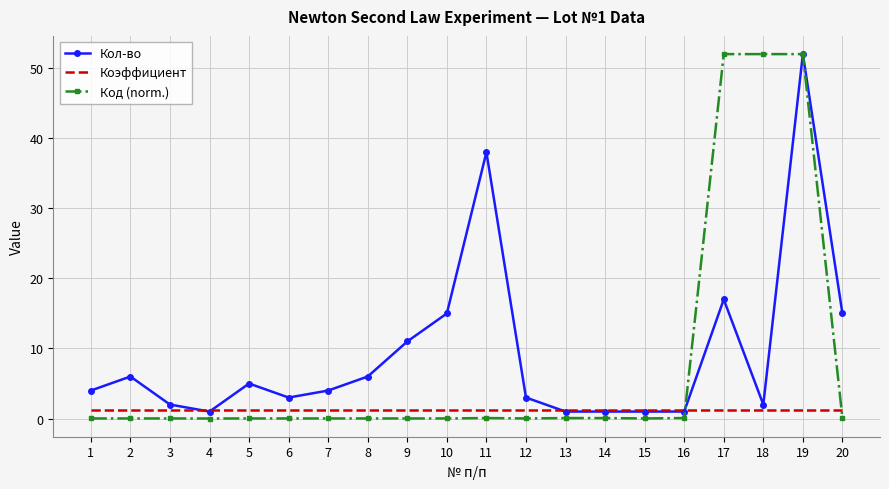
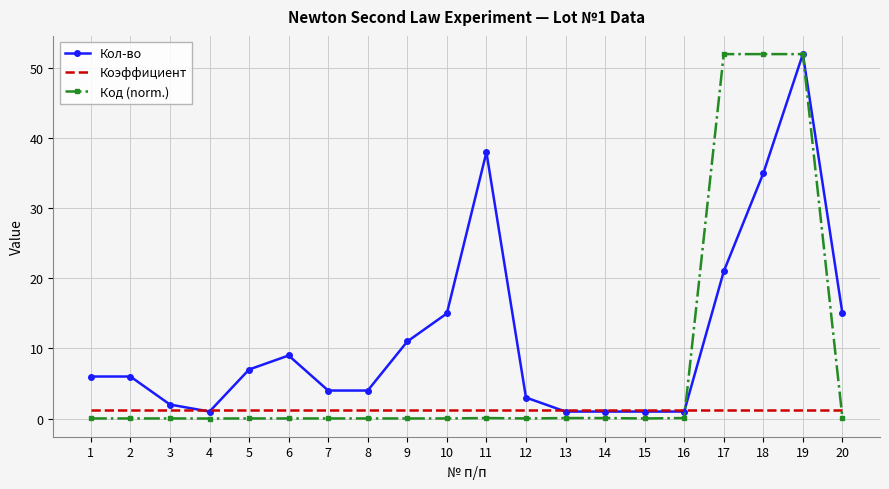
  {
    "Кол-во": {
-     "1": 4,
+     "1": 6,
      "2": 6,
      "3": 2,
-     "5": 5,
-     "6": 3,
+     "5": 7,
+     "6": 9,
      "7": 4,
-     "8": 6,
+     "8": 4,
      "9": 11,
      "10": 15,
      "11": 38,
      "12": 3,
-     "17": 17,
-     "18": 2,
+     "17": 21,
+     "18": 35,
      "20": 15
    },
    "Коэффициент": {
      "1": 1,
      "2": 1,
      "3": 1,
      "5": 1,
      "6": 1,
      "7": 1,
      "8": 1,
      "9": 1,
      "10": 1,
      "11": 1,
      "12": 1,
      "17": 1,
      "18": 1,
      "19": 1,
      "20": 1
    },
    "Код (norm.)": {
      "1": 0,
      "2": 0,
      "3": 0,
      "4": 0,
      "5": 0,
      "6": 0,
      "7": 0,
      "8": 0,
      "9": 0,
      "10": 0,
      "11": 0,
      "12": 0,
      "13": 0,
      "14": 0,
      "15": 0,
      "16": 0,
      "17": 52,
      "18": 52,
      "20": 0
    }
  }
